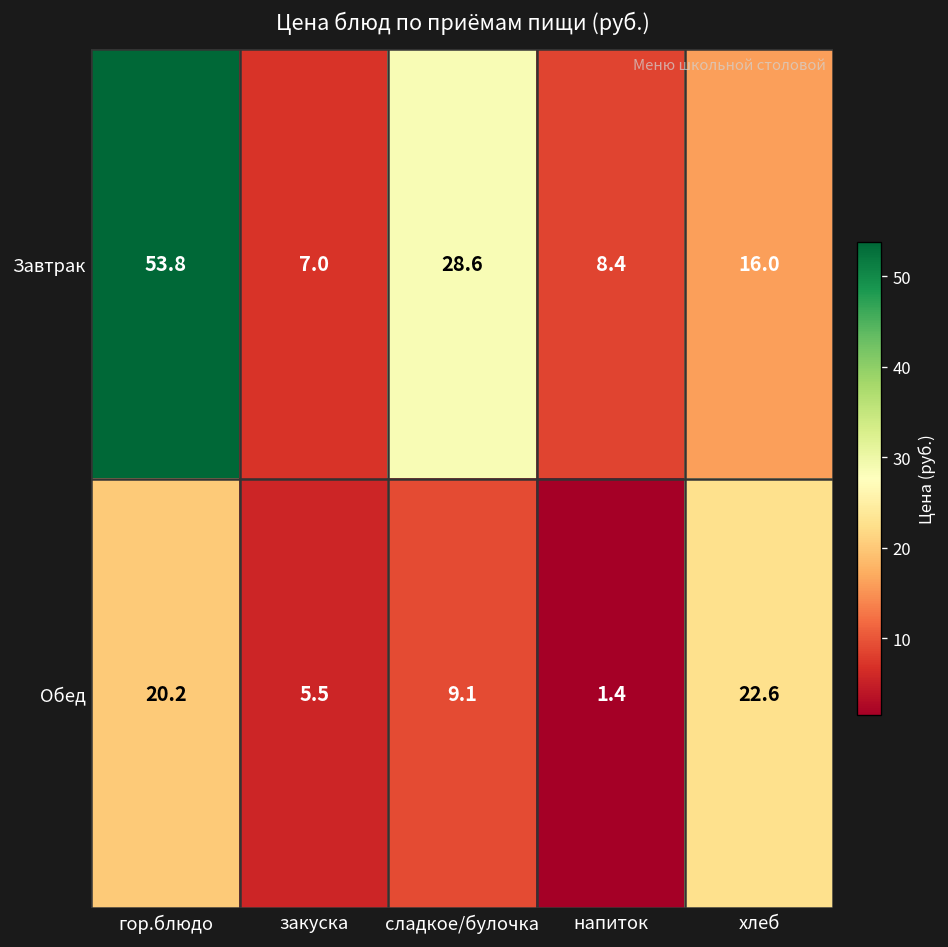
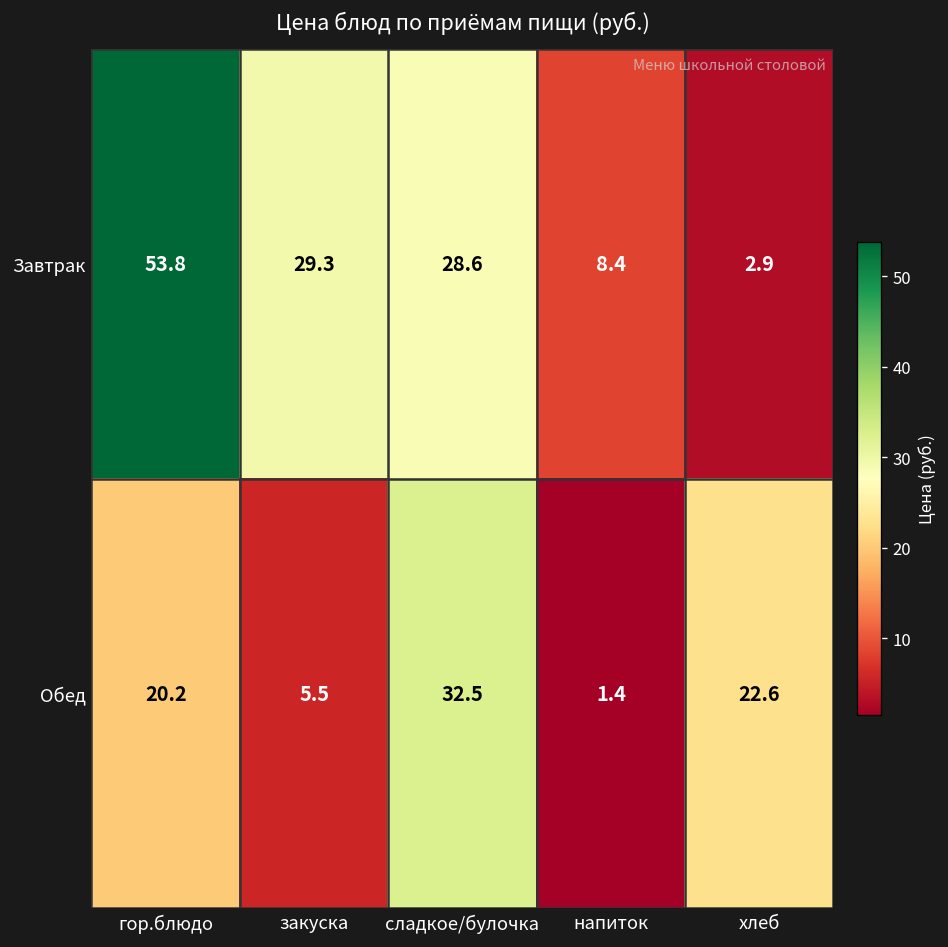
  {
    "Завтрак": {
      "гор.блюдо": 53.8,
-     "закуска": 7.0,
+     "закуска": 29.3,
      "сладкое/булочка": 28.6,
      "напиток": 8.4,
-     "хлеб": 16.0
+     "хлеб": 2.9
    },
    "Обед": {
      "гор.блюдо": 20.2,
      "закуска": 5.5,
-     "сладкое/булочка": 9.1,
+     "сладкое/булочка": 32.5,
      "напиток": 1.4,
      "хлеб": 22.6
    }
  }
